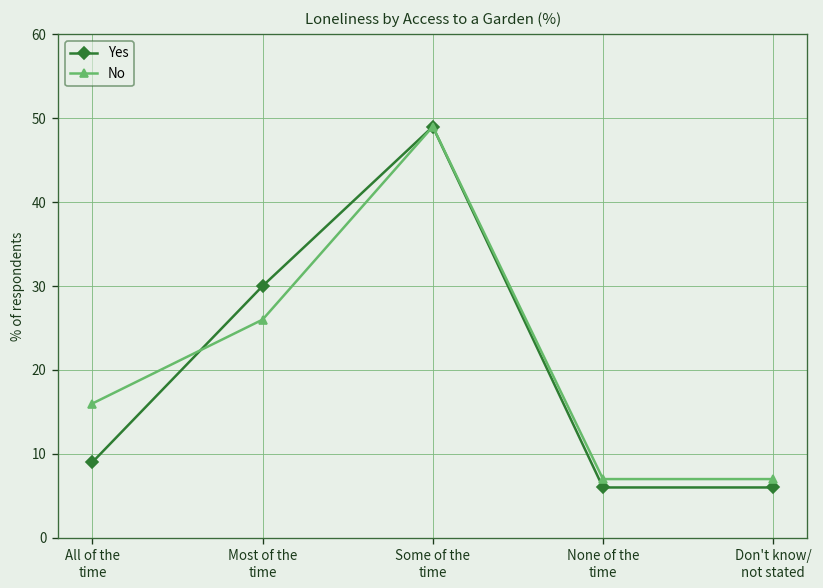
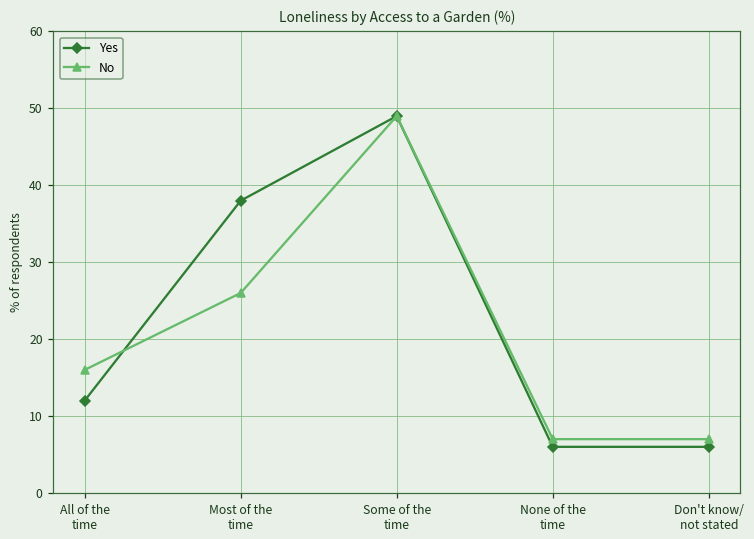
  {
    "Yes": {
-     "All of the time": 9,
-     "Most of the time": 30,
+     "All of the time": 12,
+     "Most of the time": 38,
      "None of the time": 6,
      "Don't know/ not stated": 6
    },
    "No": {
      "All of the time": 16,
      "Most of the time": 26,
      "None of the time": 7,
      "Don't know/ not stated": 7
    }
  }
